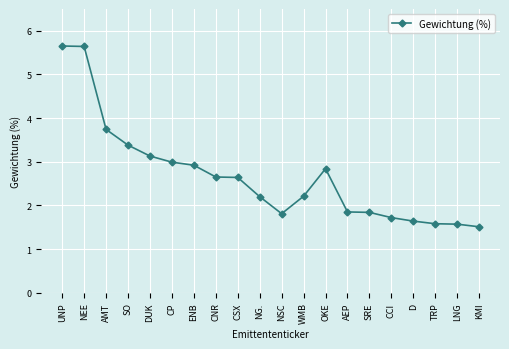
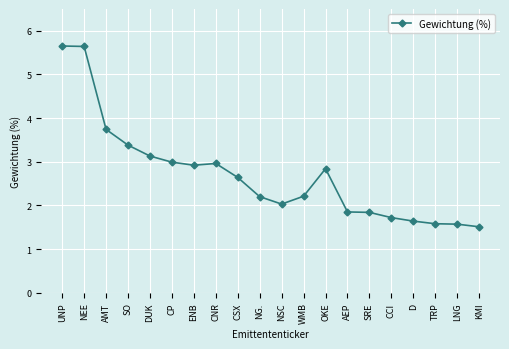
  {
    "UNP": 5.7,
    "NEE": 5.6,
    "AMT": 3.7,
    "SO": 3.4,
    "DUK": 3.1,
    "CP": 3.0,
    "ENB": 2.9,
-   "CNR": 2.7,
+   "CNR": 3.0,
    "CSX": 2.6,
    "NG.": 2.2,
-   "NSC": 1.8,
+   "NSC": 2.0,
    "WMB": 2.2,
    "OKE": 2.8,
    "AEP": 1.9,
    "SRE": 1.8,
    "CCI": 1.7,
    "D": 1.6,
    "TRP": 1.6,
    "LNG": 1.6,
    "KMI": 1.5
  }
